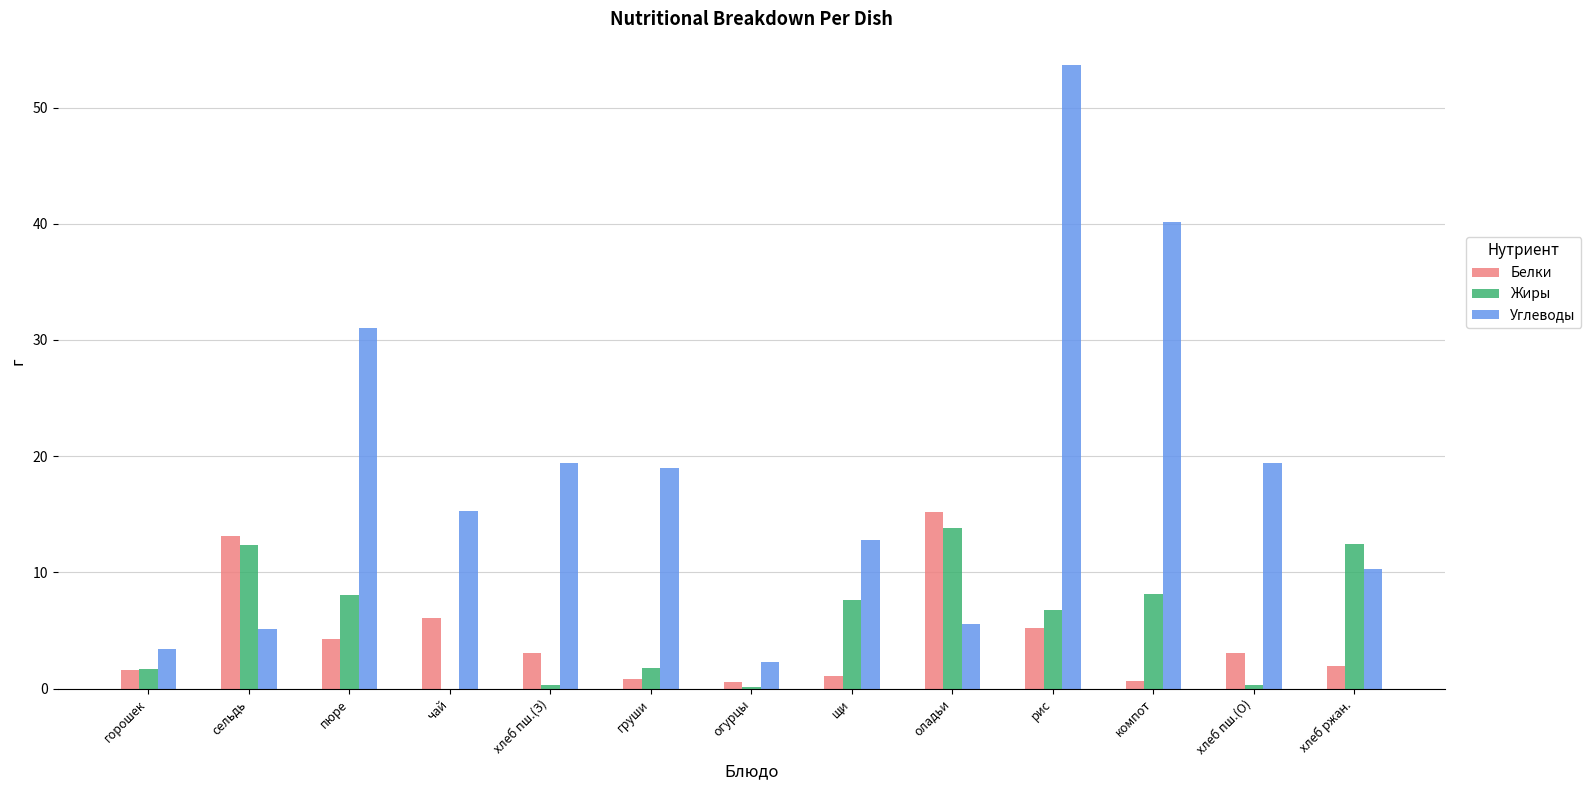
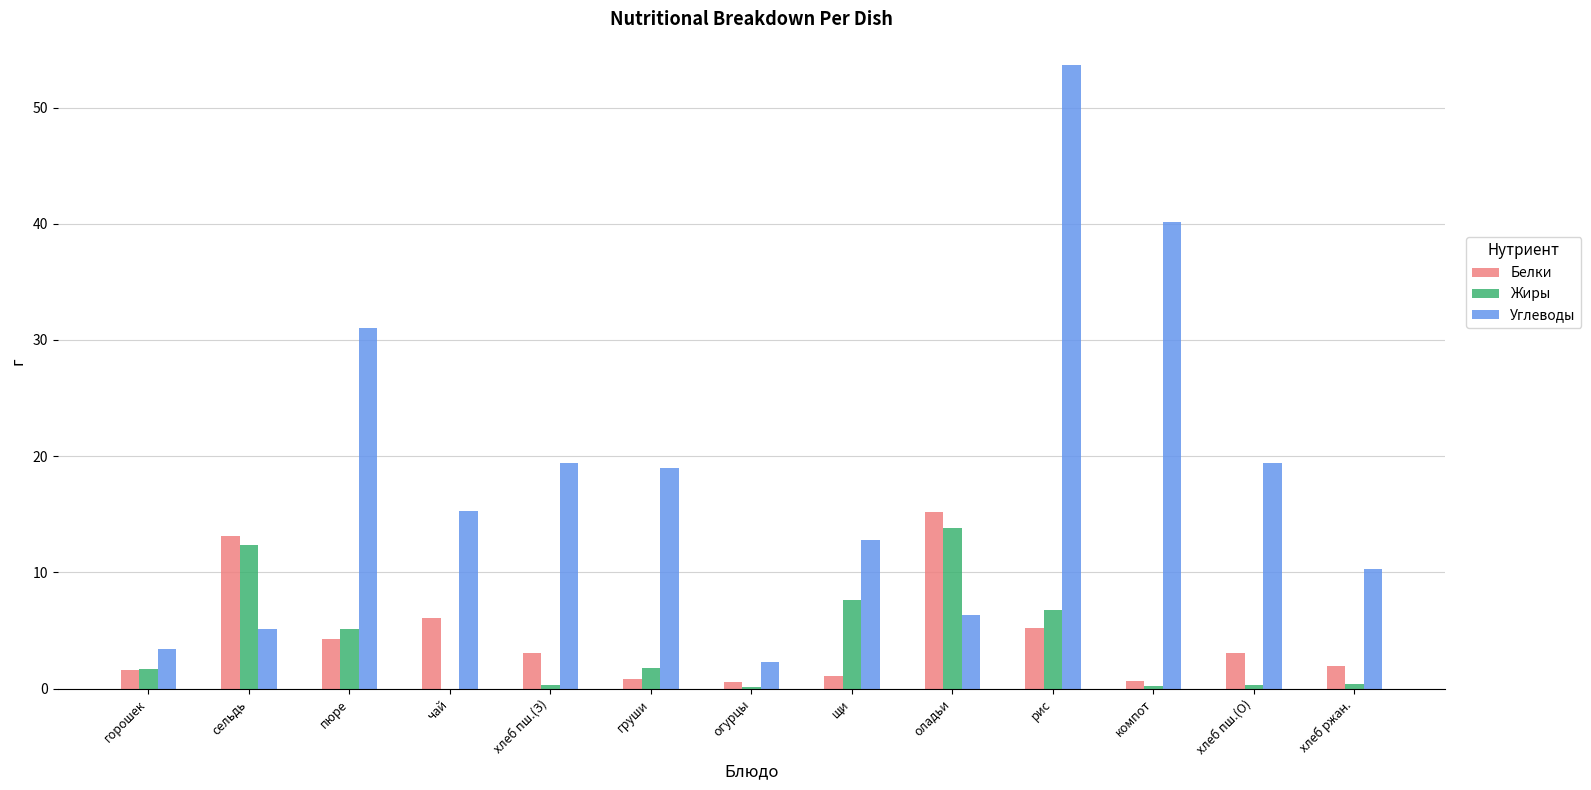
  {
    "Белки": {
      "горошек": 1.6,
      "сельдь": 13.1,
      "пюре": 4.3,
      "чай": 6.1,
      "хлеб пш.(З)": 3.0,
      "груши": 0.8,
      "огурцы": 0.6,
      "щи": 1.1,
      "оладьи": 15.2,
      "рис": 5.2,
      "компот": 0.6,
      "хлеб пш.(О)": 3.0,
      "хлеб ржан.": 2.0
    },
    "Жиры": {
      "горошек": 1.7,
      "сельдь": 12.4,
-     "пюре": 8.1,
+     "пюре": 5.1,
      "хлеб пш.(З)": 0.3,
      "груши": 1.8,
      "щи": 7.6,
      "оладьи": 13.8,
      "рис": 6.8,
-     "компот": 8.1,
+     "компот": 0.3,
      "хлеб пш.(О)": 0.3,
-     "хлеб ржан.": 12.4
+     "хлеб ржан.": 0.4
    },
    "Углеводы": {
      "горошек": 3.5,
      "сельдь": 5.1,
      "пюре": 31.1,
      "чай": 15.3,
      "хлеб пш.(З)": 19.4,
      "груши": 19.0,
      "огурцы": 2.3,
      "щи": 12.8,
-     "оладьи": 5.6,
+     "оладьи": 6.3,
      "рис": 53.7,
      "компот": 40.2,
      "хлеб пш.(О)": 19.4,
      "хлеб ржан.": 10.3
    }
  }
